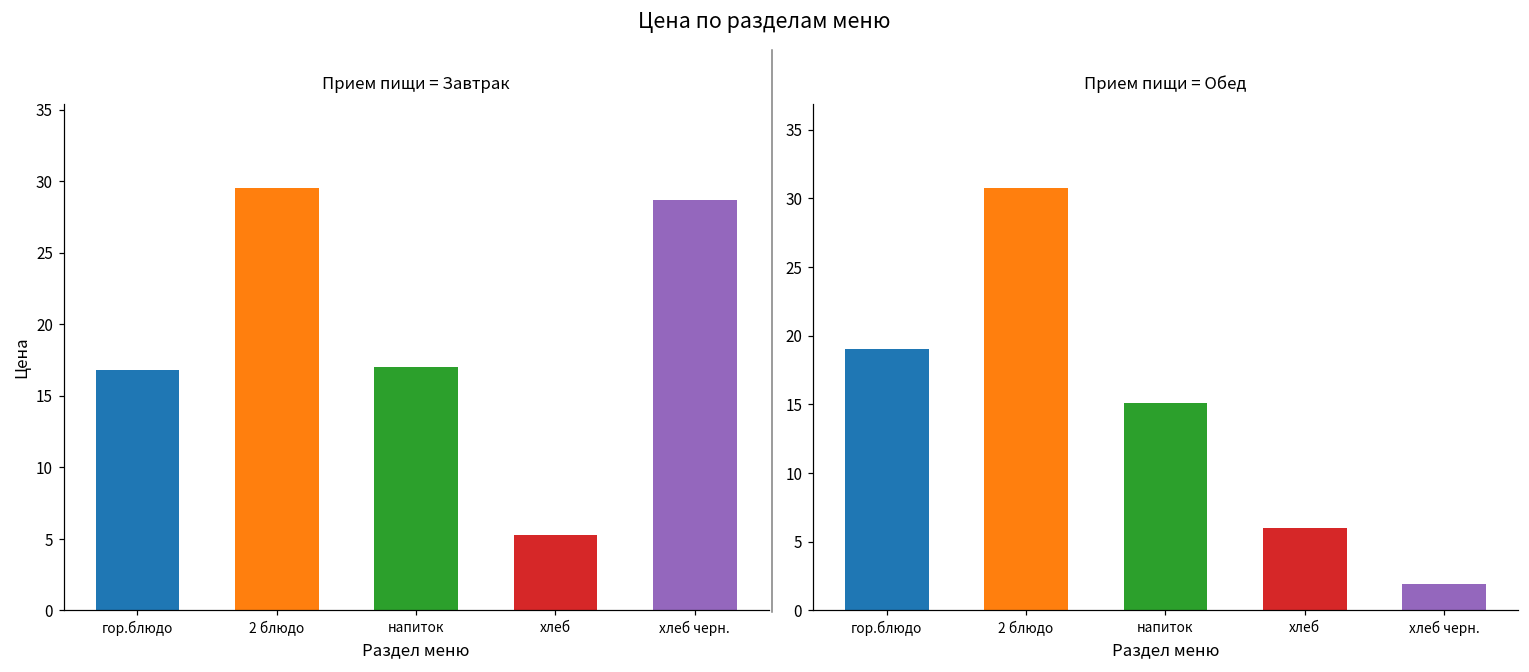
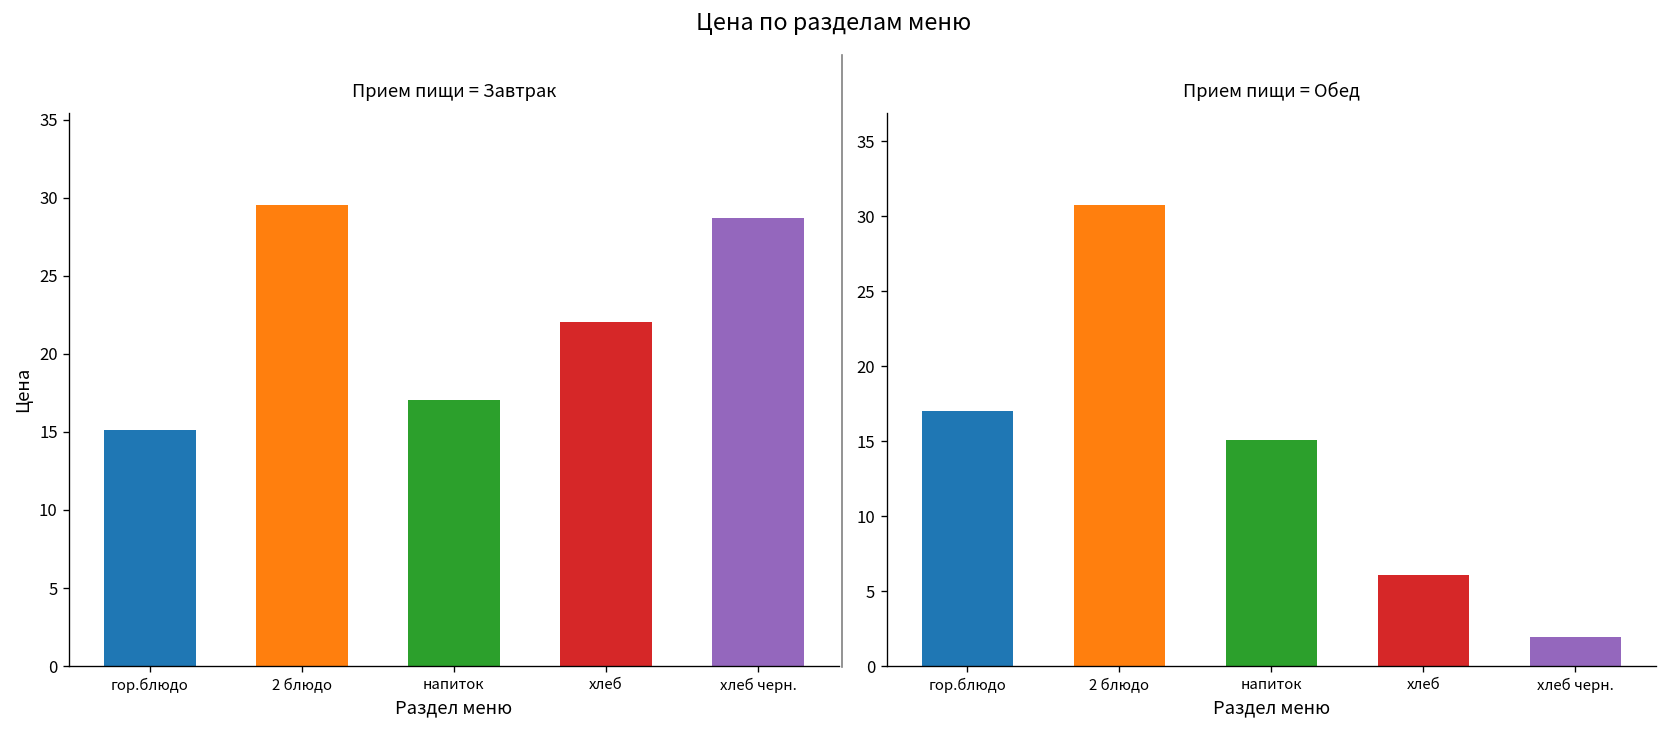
  {
    "Прием пищи = Завтрак": {
-     "гор.блюдо": 16.8,
+     "гор.блюдо": 15.1,
      "2 блюдо": 29.5,
      "напиток": 17.1,
-     "хлеб": 5.3,
+     "хлеб": 22.0,
      "хлеб черн.": 28.7
    },
    "Прием пищи = Обед": {
-     "гор.блюдо": 19.0,
+     "гор.блюдо": 17.0,
      "2 блюдо": 30.7,
      "напиток": 15.1,
      "хлеб": 6.0,
      "хлеб черн.": 1.9
    }
  }
